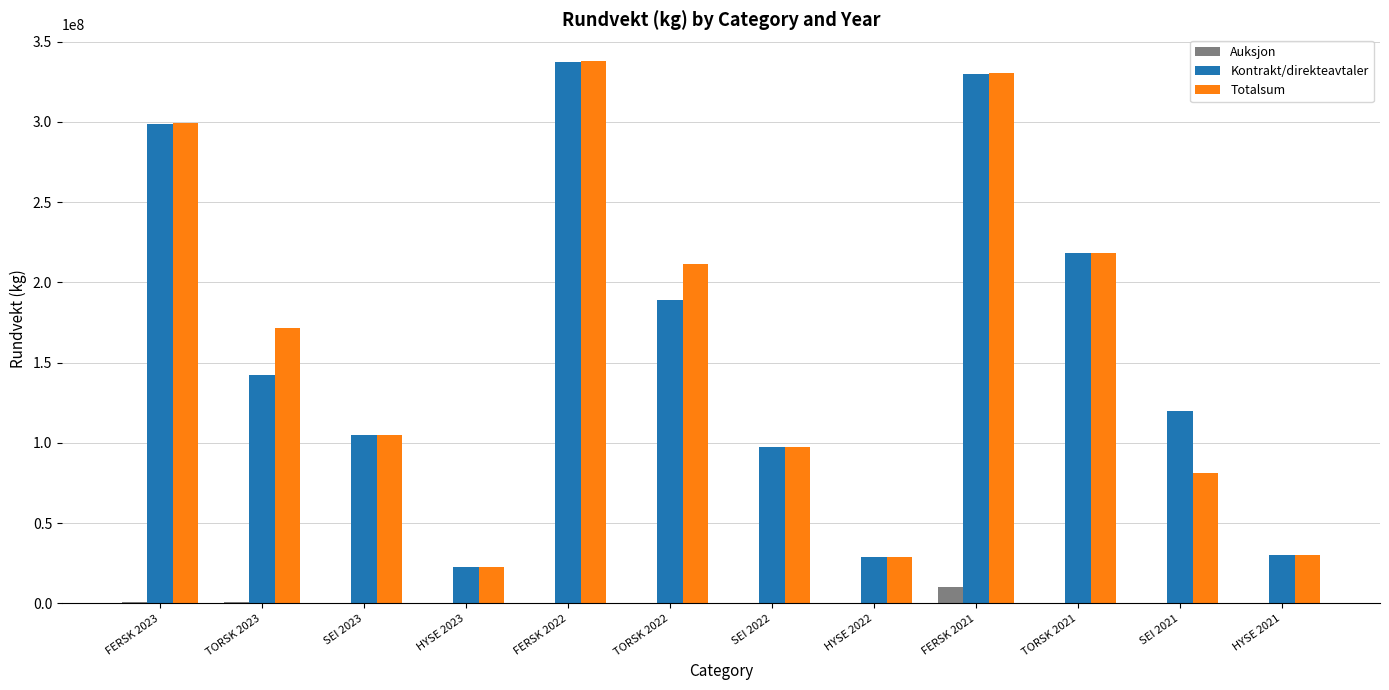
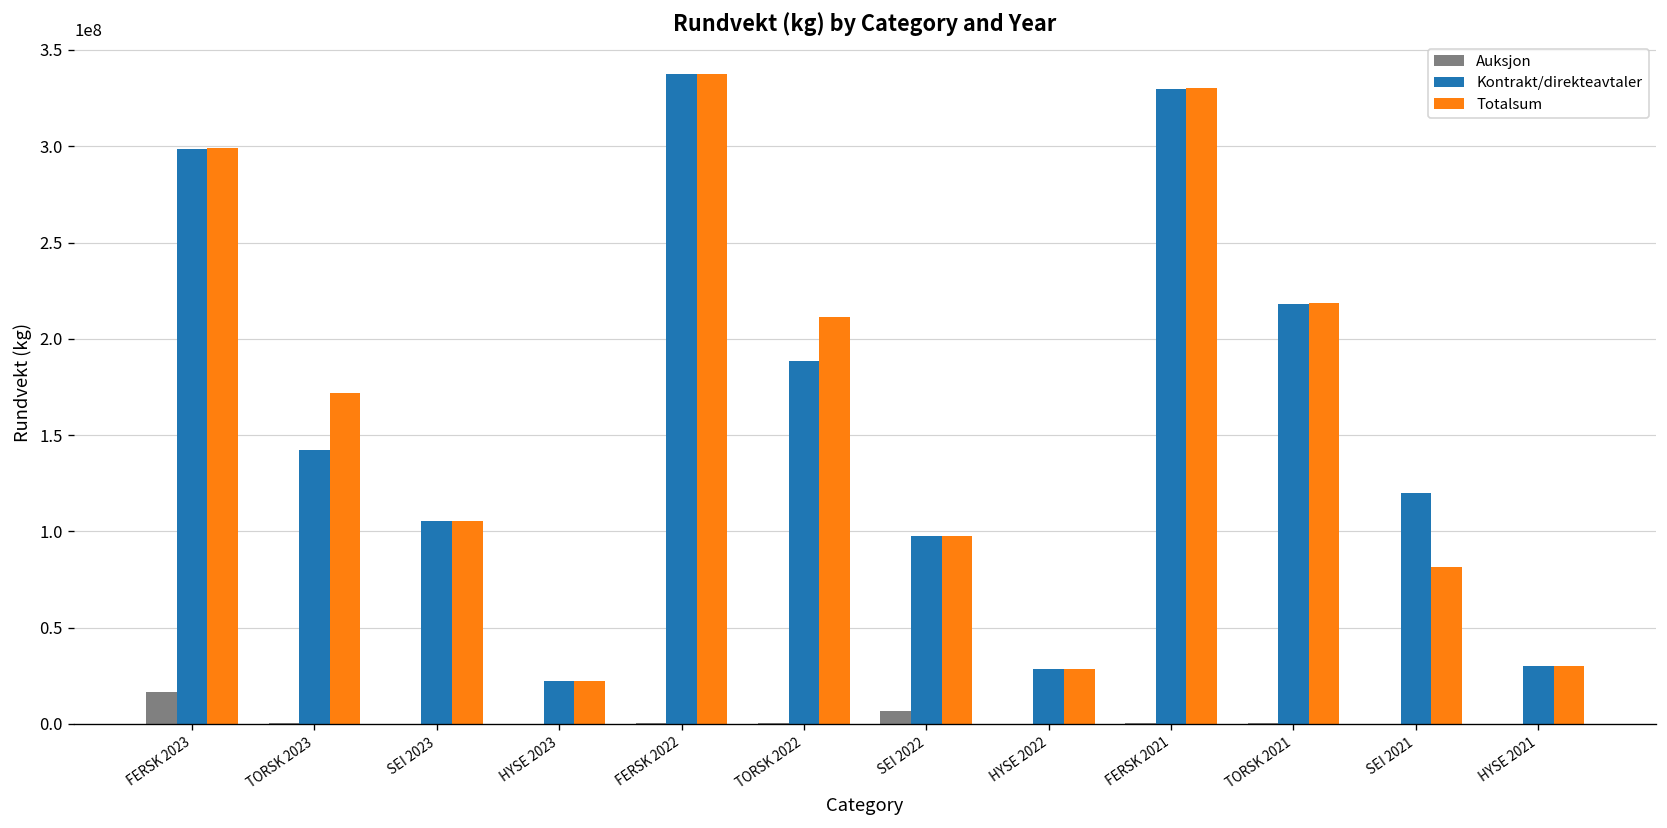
  {
    "Auksjon": {
-     "FERSK 2023": 1000000,
-     "SEI 2022": 0,
+     "FERSK 2023": 17000000,
+     "SEI 2022": 7000000,
      "HYSE 2022": 0,
-     "FERSK 2021": 10000000,
+     "FERSK 2021": 0,
      "HYSE 2021": 0
    },
    "Kontrakt/direkteavtaler": {
      "FERSK 2023": 298000000,
      "TORSK 2023": 142000000,
      "SEI 2023": 105000000,
      "HYSE 2023": 22000000,
      "FERSK 2022": 337000000,
      "TORSK 2022": 189000000,
      "SEI 2022": 98000000,
      "HYSE 2022": 29000000,
      "FERSK 2021": 330000000,
      "TORSK 2021": 218000000,
      "SEI 2021": 120000000,
      "HYSE 2021": 30000000
    },
    "Totalsum": {
      "FERSK 2023": 299000000,
      "TORSK 2023": 172000000,
      "SEI 2023": 105000000,
      "HYSE 2023": 22000000,
      "FERSK 2022": 338000000,
      "TORSK 2022": 211000000,
      "SEI 2022": 98000000,
      "HYSE 2022": 29000000,
      "FERSK 2021": 330000000,
      "TORSK 2021": 219000000,
      "SEI 2021": 81000000,
      "HYSE 2021": 30000000
    }
  }
